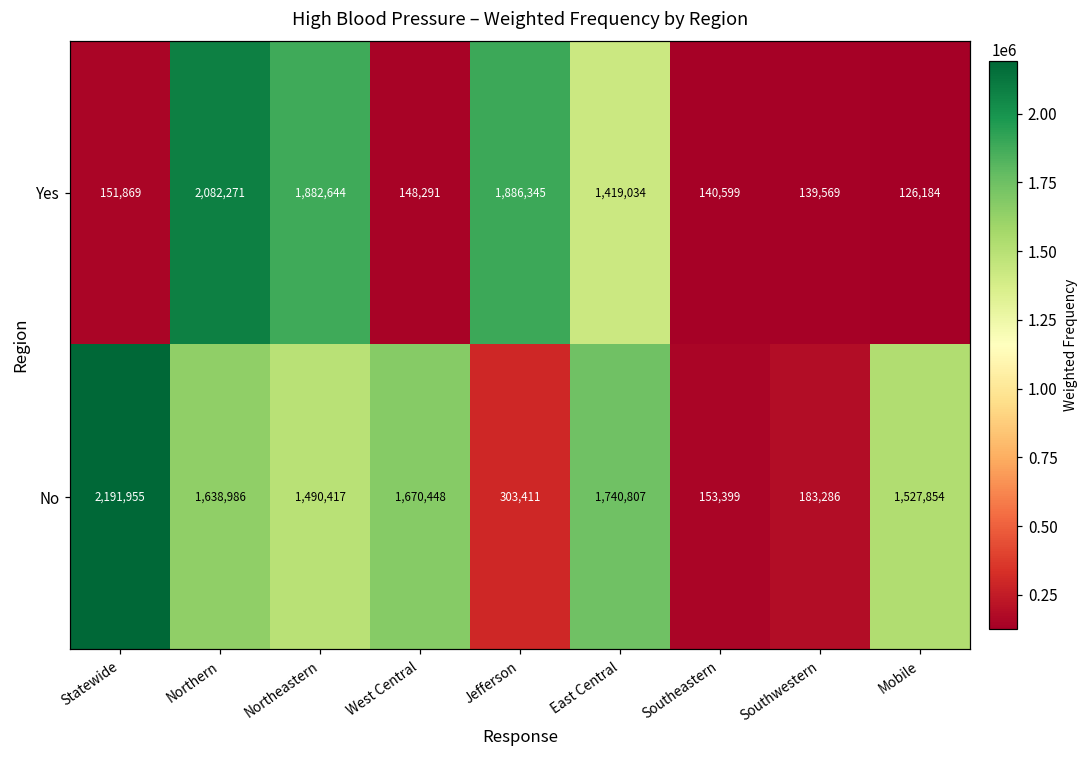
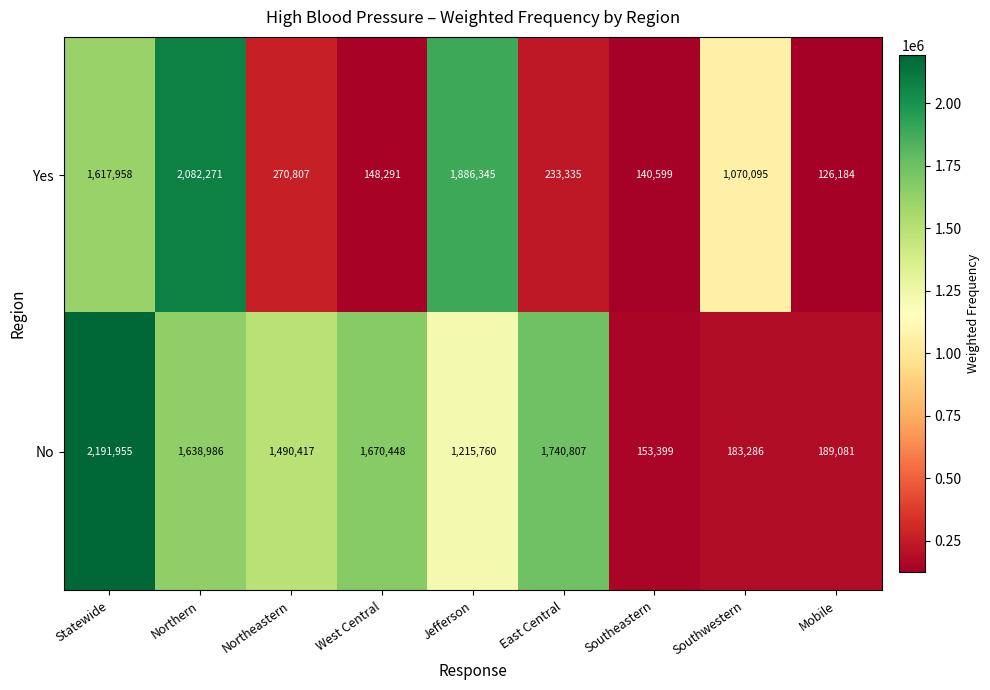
  {
    "Yes": {
-     "Statewide": "151,869",
+     "Statewide": "1,617,958",
      "Northern": "2,082,271",
-     "Northeastern": "1,882,644",
+     "Northeastern": "270,807",
      "West Central": "148,291",
      "Jefferson": "1,886,345",
-     "East Central": "1,419,034",
+     "East Central": "233,335",
      "Southeastern": "140,599",
-     "Southwestern": "139,569",
+     "Southwestern": "1,070,095",
      "Mobile": "126,184"
    },
    "No": {
      "Statewide": "2,191,955",
      "Northern": "1,638,986",
      "Northeastern": "1,490,417",
      "West Central": "1,670,448",
-     "Jefferson": "303,411",
+     "Jefferson": "1,215,760",
      "East Central": "1,740,807",
      "Southeastern": "153,399",
      "Southwestern": "183,286",
-     "Mobile": "1,527,854"
+     "Mobile": "189,081"
    }
  }
